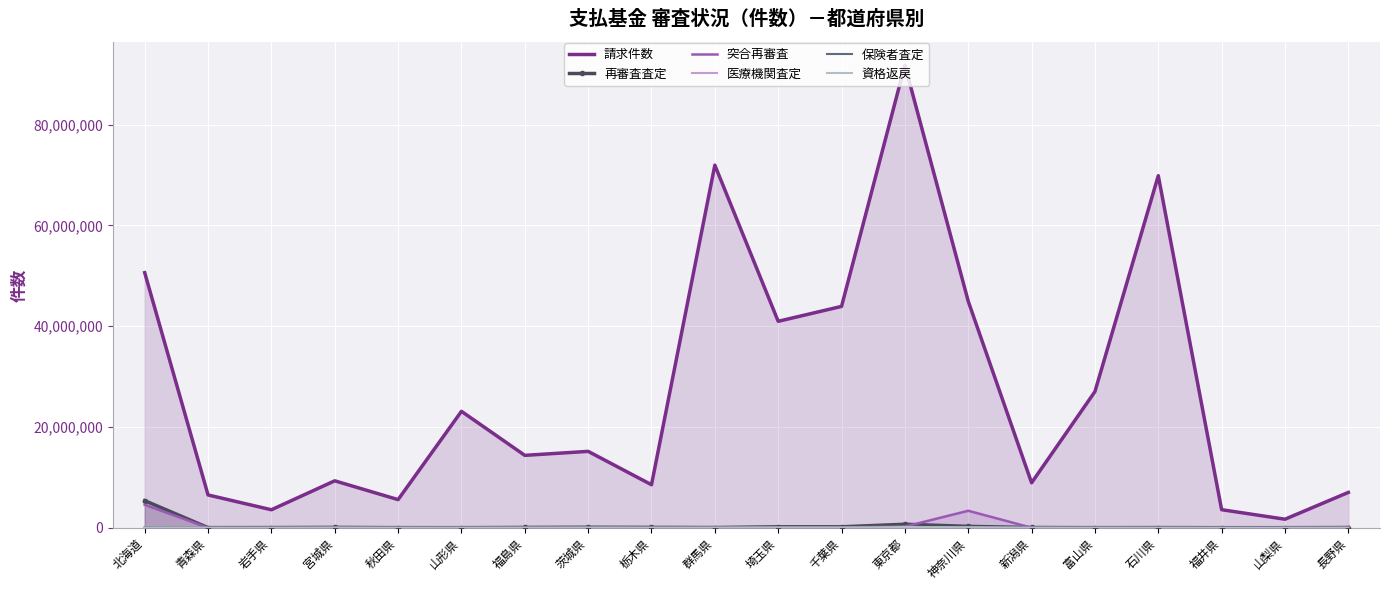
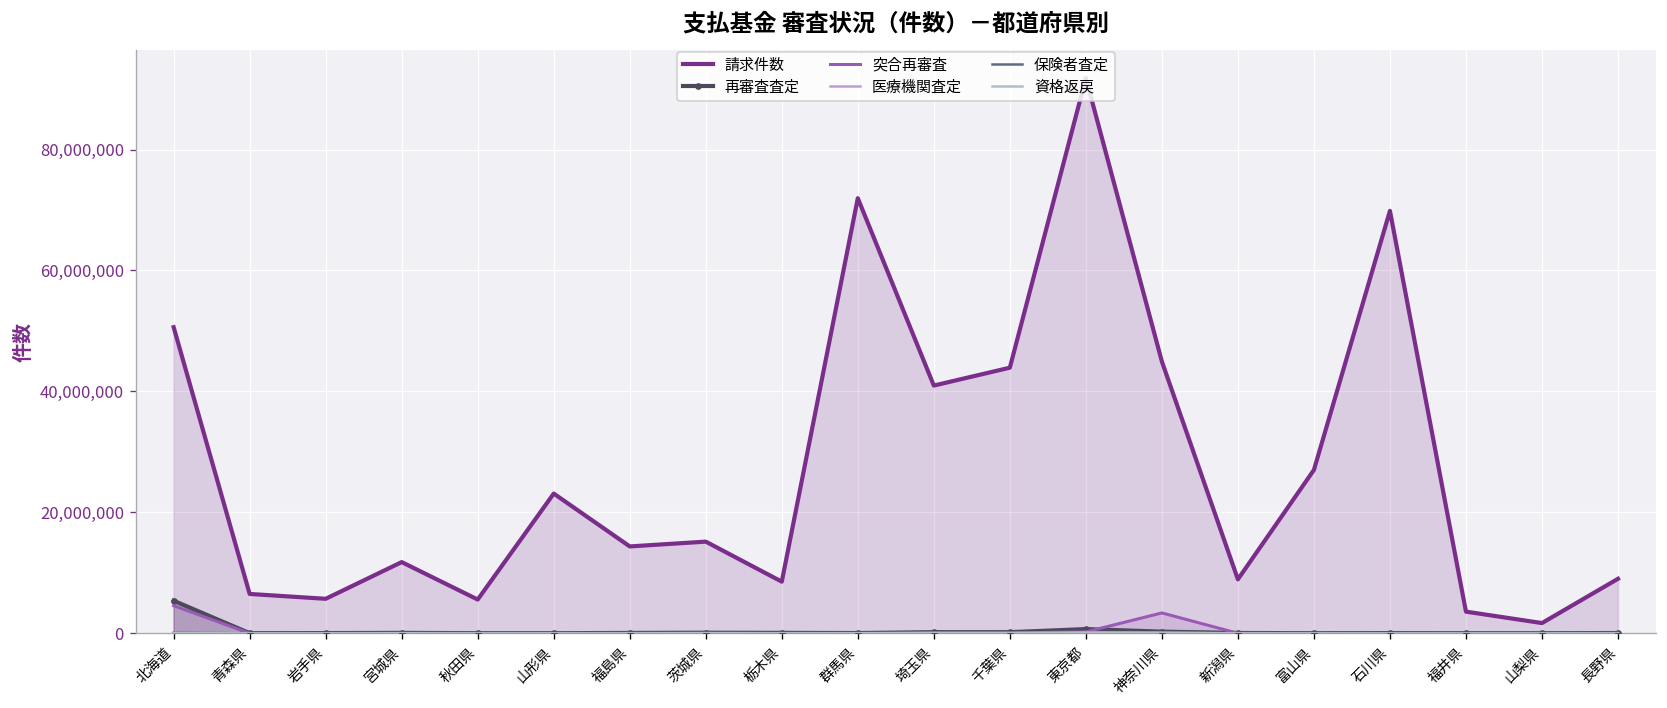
  {
    "請求件数": {
      "北海道": "51,000,000",
      "青森県": "7,000,000",
-     "岩手県": "4,000,000",
-     "宮城県": "9,000,000",
+     "岩手県": "6,000,000",
+     "宮城県": "12,000,000",
      "秋田県": "6,000,000",
      "山形県": "23,000,000",
      "福島県": "14,000,000",
      "茨城県": "15,000,000",
      "栃木県": "9,000,000",
      "群馬県": "72,000,000",
      "埼玉県": "41,000,000",
      "千葉県": "44,000,000",
      "神奈川県": "45,000,000",
      "新潟県": "9,000,000",
      "富山県": "27,000,000",
      "石川県": "70,000,000",
      "福井県": "4,000,000",
      "山梨県": "2,000,000",
-     "長野県": "7,000,000"
+     "長野県": "9,000,000"
    },
    "突合再審査": {
      "北海道": "5,000,000",
      "神奈川県": "3,000,000"
    }
  }
